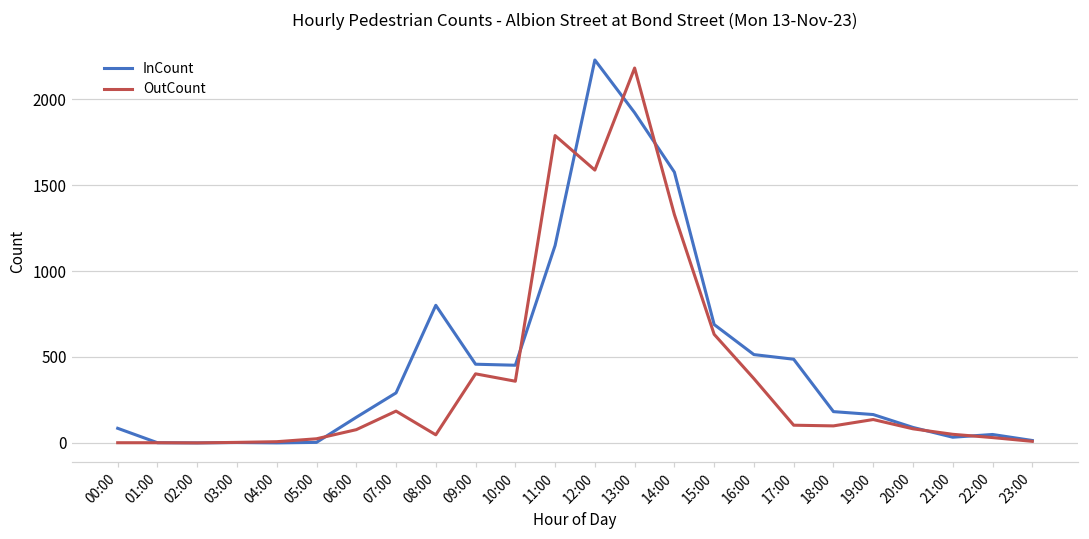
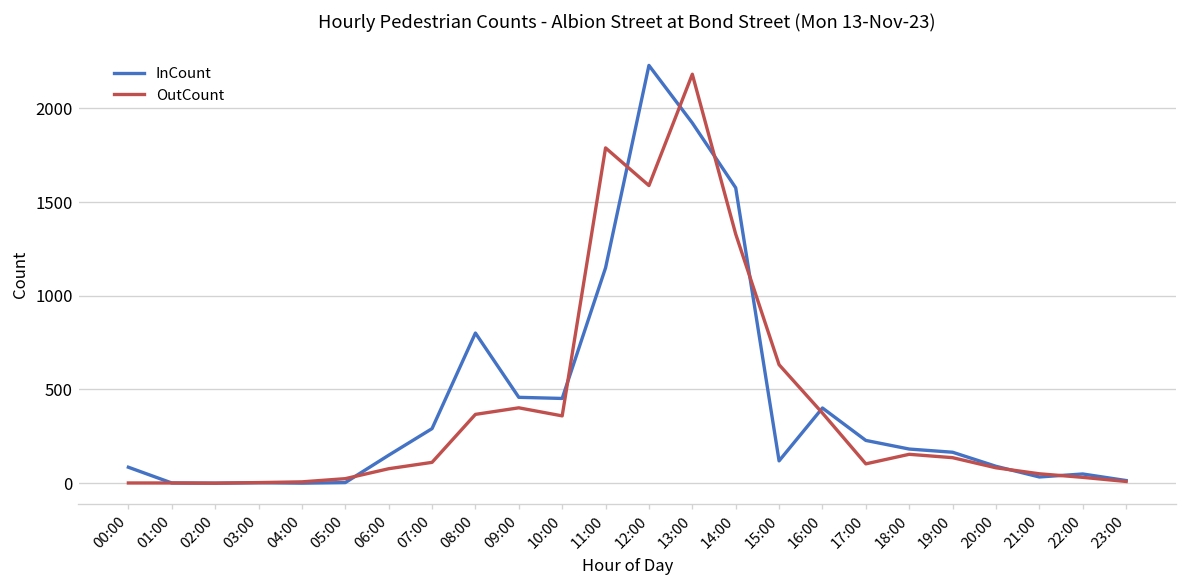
  {
    "InCount": {
      "00:00": 90,
      "05:00": 0,
      "06:00": 150,
      "07:00": 290,
      "08:00": 800,
      "09:00": 460,
      "10:00": 450,
      "11:00": 1150,
      "12:00": 2230,
      "13:00": 1920,
      "14:00": 1580,
-     "15:00": 690,
-     "16:00": 510,
-     "17:00": 490,
+     "15:00": 120,
+     "16:00": 400,
+     "17:00": 230,
      "18:00": 180,
      "19:00": 170,
      "21:00": 30,
      "22:00": 50
    },
    "OutCount": {
      "00:00": 0,
      "05:00": 20,
      "06:00": 80,
-     "07:00": 190,
-     "08:00": 50,
+     "07:00": 110,
+     "08:00": 370,
      "09:00": 400,
      "10:00": 360,
      "11:00": 1790,
      "12:00": 1590,
      "13:00": 2180,
      "14:00": 1330,
      "15:00": 630,
      "16:00": 370,
      "17:00": 100,
-     "18:00": 100,
+     "18:00": 150,
      "19:00": 140,
      "21:00": 50,
      "22:00": 30
    }
  }
